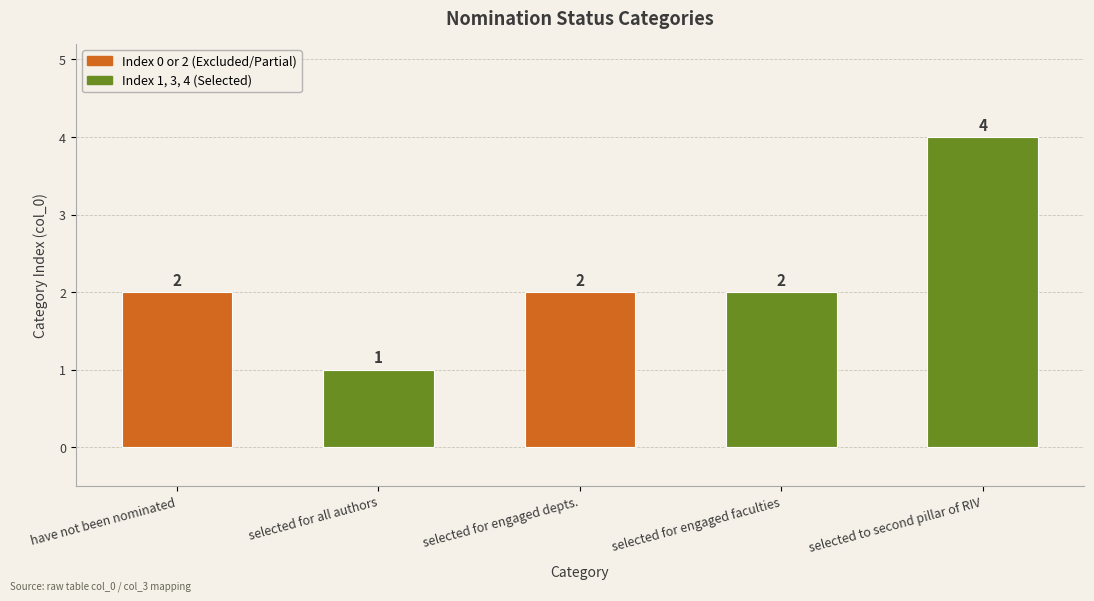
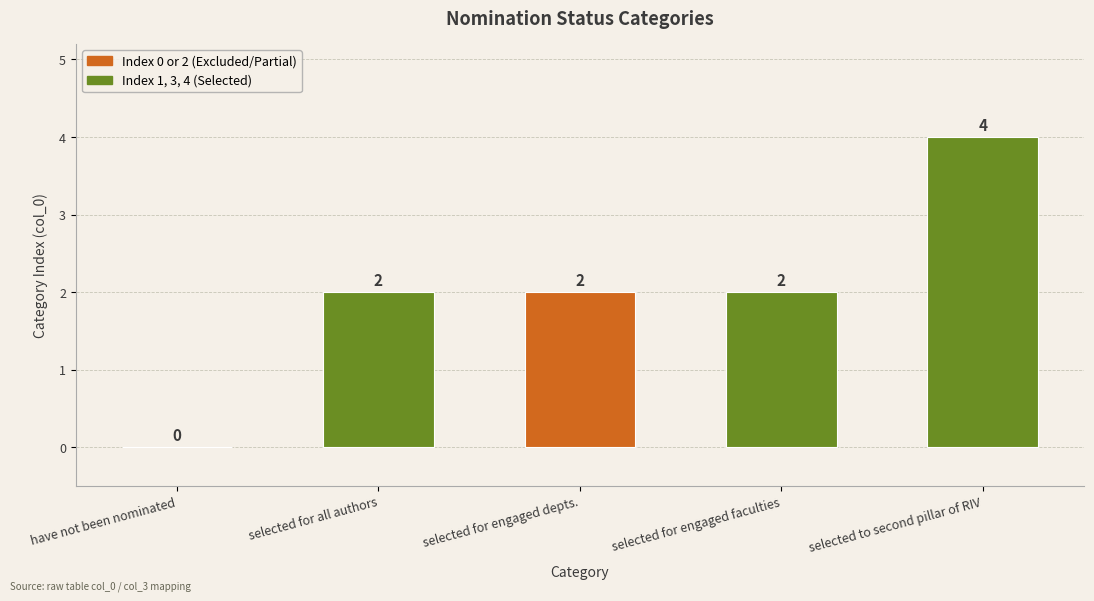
  {
-   "have not been nominated": 2,
-   "selected for all authors": 1,
+   "have not been nominated": 0,
+   "selected for all authors": 2,
    "selected for engaged depts.": 2,
    "selected for engaged faculties": 2,
    "selected to second pillar of RIV": 4
  }
